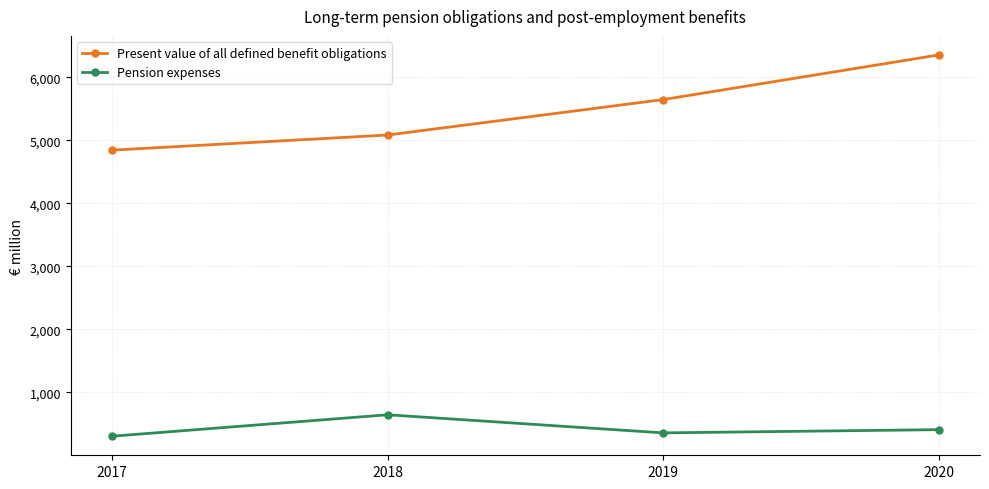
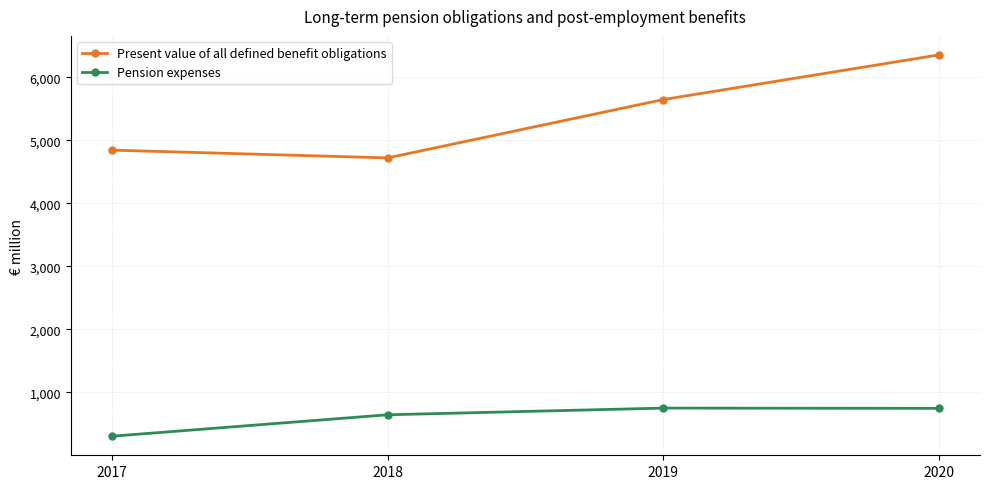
  {
    "Present value of all defined benefit obligations": {
      "2017": "4,800",
-     "2018": "5,100",
+     "2018": "4,700",
      "2019": "5,600",
      "2020": "6,400"
    },
    "Pension expenses": {
      "2017": "300",
      "2018": "600",
-     "2019": "400",
-     "2020": "400"
+     "2019": "800",
+     "2020": "700"
    }
  }
